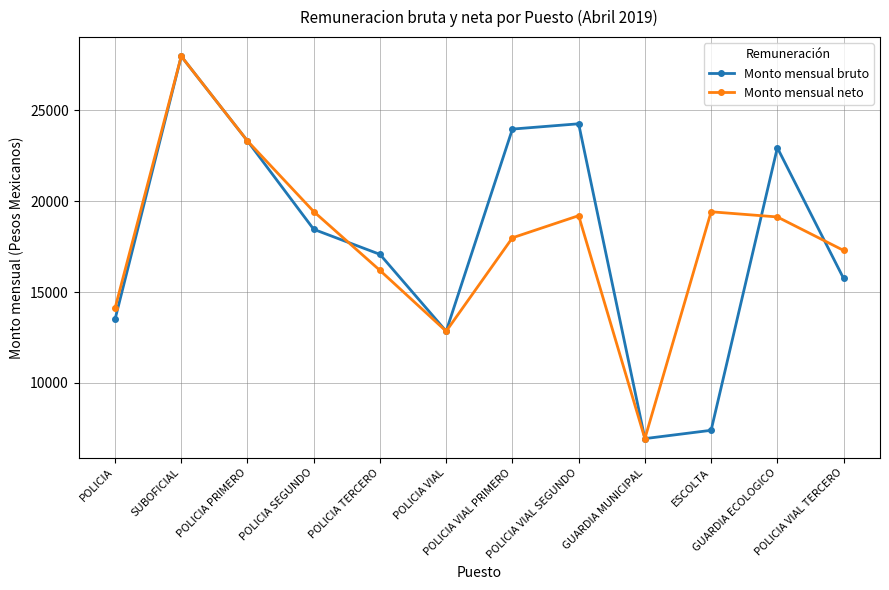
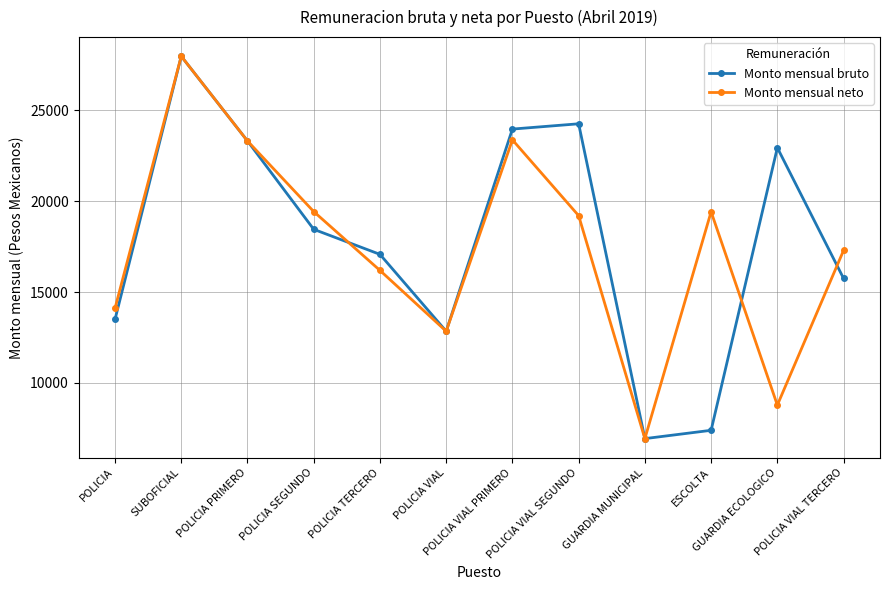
  {
    "Monto mensual bruto": {
      "POLICIA": 13500,
      "POLICIA SEGUNDO": 18500,
      "POLICIA TERCERO": 17100,
      "POLICIA VIAL PRIMERO": 24000,
      "POLICIA VIAL SEGUNDO": 24300,
      "ESCOLTA": 7400,
      "GUARDIA ECOLOGICO": 22900,
      "POLICIA VIAL TERCERO": 15800
    },
    "Monto mensual neto": {
      "POLICIA": 14100,
      "POLICIA SEGUNDO": 19400,
      "POLICIA TERCERO": 16200,
-     "POLICIA VIAL PRIMERO": 18000,
+     "POLICIA VIAL PRIMERO": 23400,
      "POLICIA VIAL SEGUNDO": 19200,
      "ESCOLTA": 19400,
-     "GUARDIA ECOLOGICO": 19100,
+     "GUARDIA ECOLOGICO": 8800,
      "POLICIA VIAL TERCERO": 17300
    }
  }
